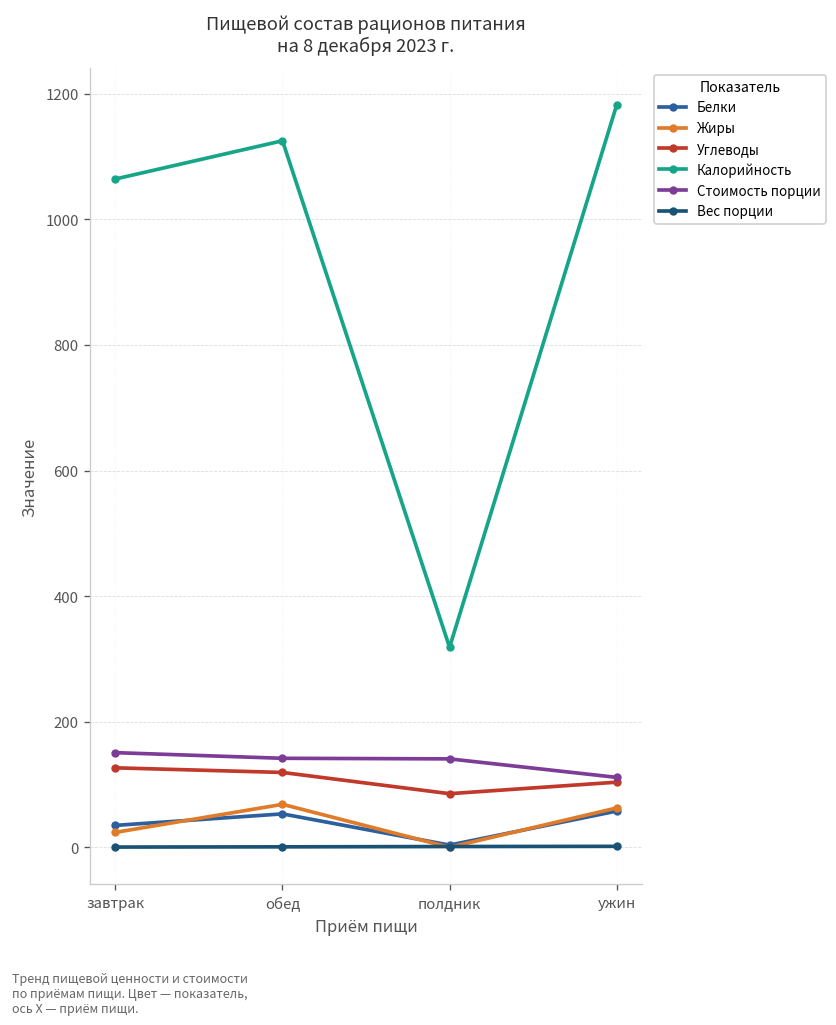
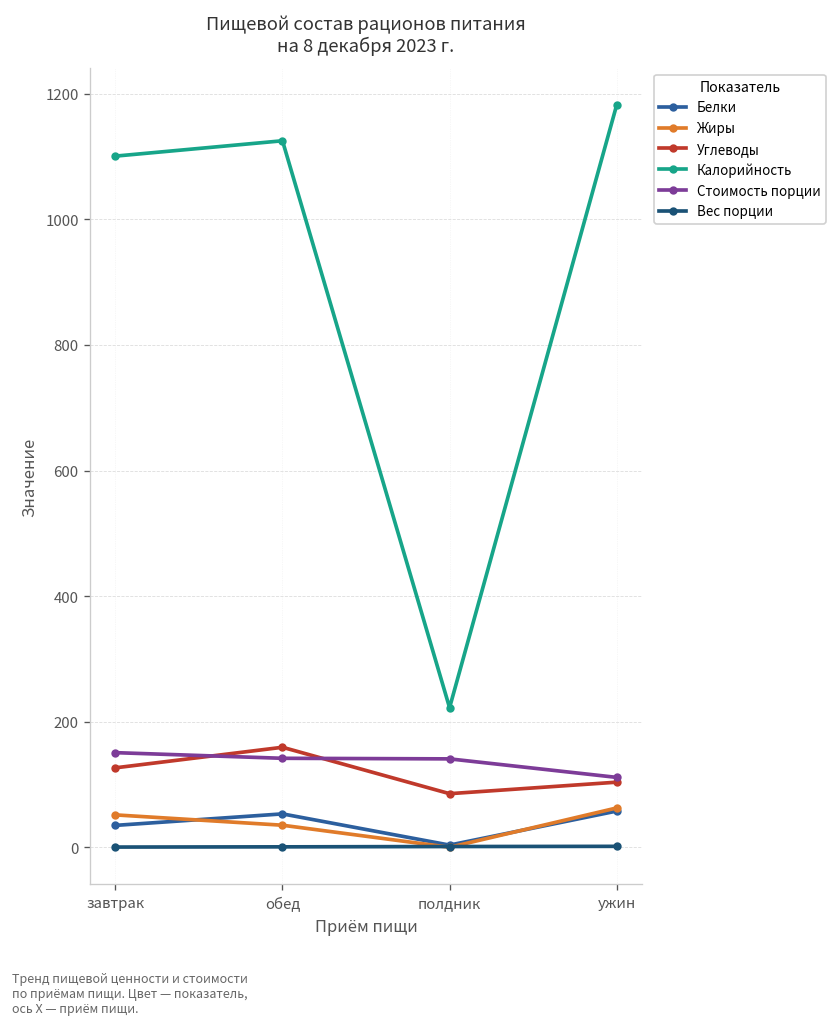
  {
    "Жиры": {
-     "завтрак": 20,
-     "обед": 70,
+     "завтрак": 50,
+     "обед": 40,
      "ужин": 60
    },
    "Углеводы": {
      "завтрак": 130,
-     "обед": 120,
+     "обед": 160,
      "полдник": 90,
      "ужин": 100
    },
    "Калорийность": {
-     "завтрак": 1060,
+     "завтрак": 1100,
      "обед": 1130,
-     "полдник": 320,
+     "полдник": 220,
      "ужин": 1180
    },
    "Стоимость порции": {
      "завтрак": 150,
      "обед": 140,
      "полдник": 140,
      "ужин": 110
    }
  }
